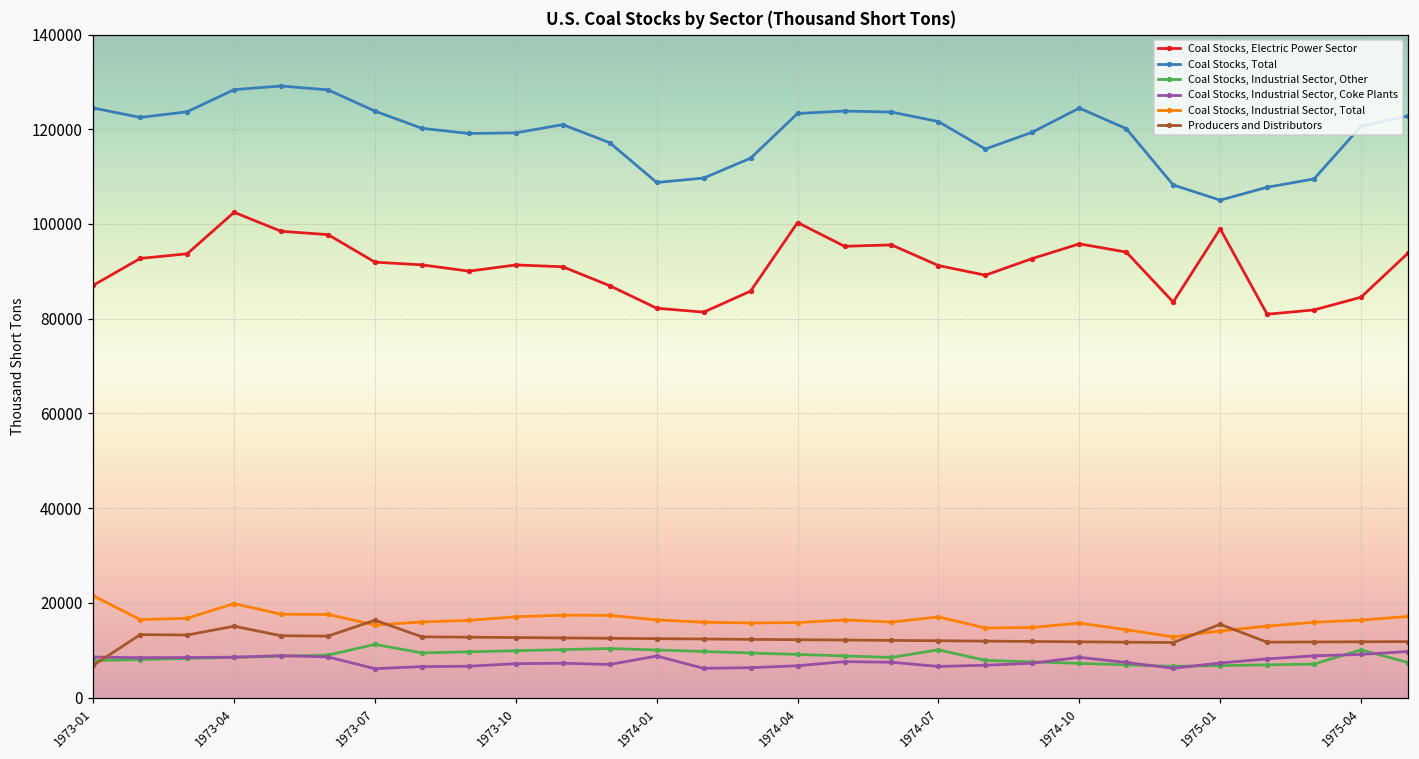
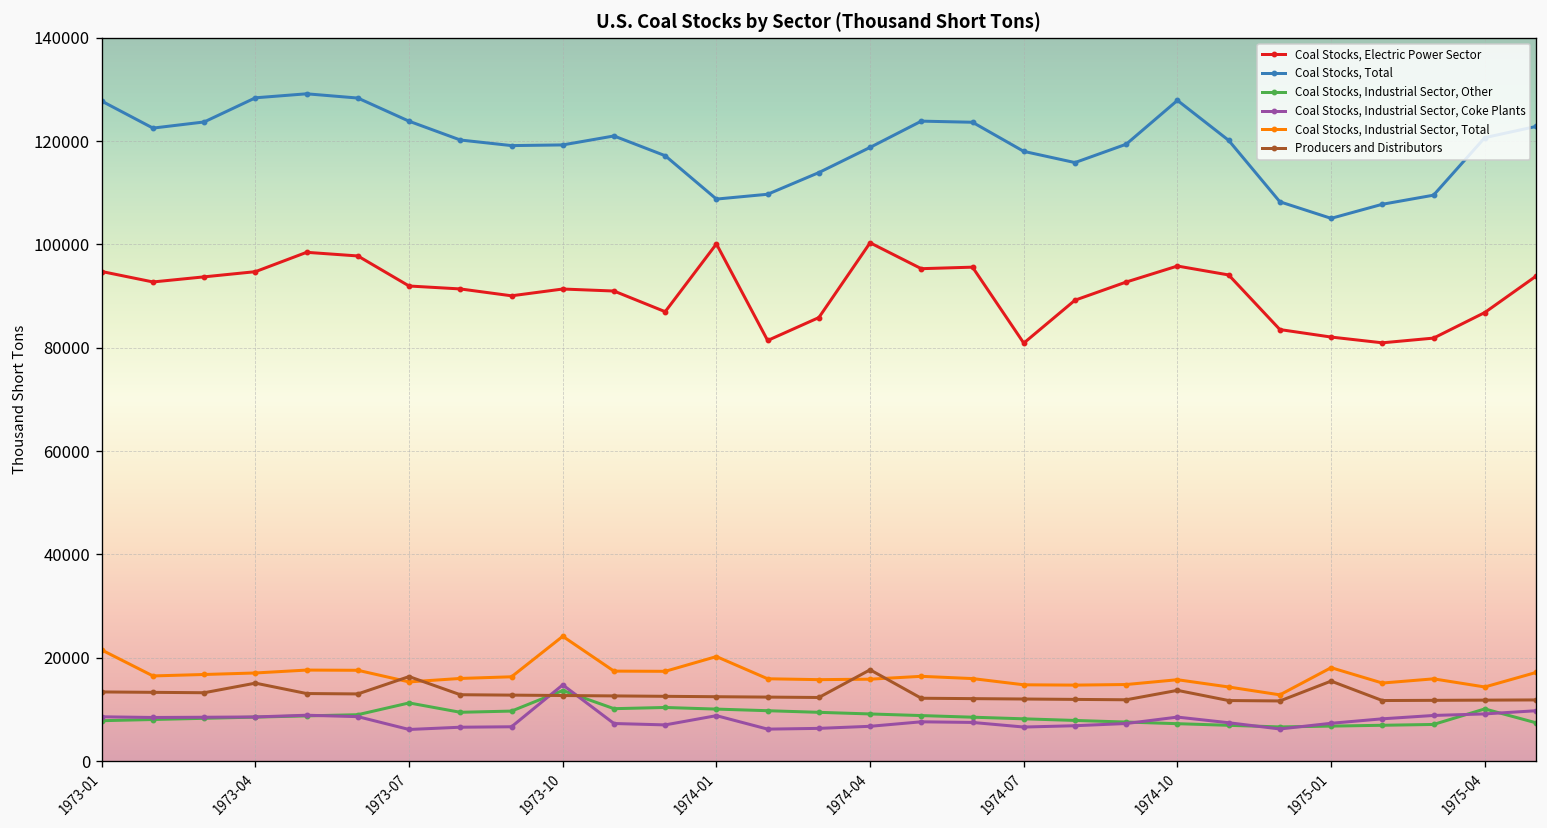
  {
    "Coal Stocks, Electric Power Sector": {
-     "1973-01": 87000,
-     "1973-04": 102000,
+     "1973-01": 95000,
+     "1973-04": 95000,
      "1973-07": 92000,
      "1973-10": 91000,
-     "1974-01": 82000,
+     "1974-01": 100000,
      "1974-04": 100000,
-     "1974-07": 91000,
+     "1974-07": 81000,
      "1974-10": 96000,
-     "1975-01": 99000,
-     "1975-04": 85000
+     "1975-01": 82000,
+     "1975-04": 87000
    },
    "Coal Stocks, Total": {
-     "1973-01": 124000,
+     "1973-01": 128000,
      "1973-04": 128000,
      "1973-07": 124000,
      "1973-10": 119000,
      "1974-01": 109000,
-     "1974-04": 123000,
-     "1974-07": 122000,
-     "1974-10": 124000,
+     "1974-04": 119000,
+     "1974-07": 118000,
+     "1974-10": 128000,
      "1975-01": 105000
    },
    "Coal Stocks, Industrial Sector, Other": {
      "1973-01": 8000,
      "1973-07": 11000,
-     "1973-10": 10000,
+     "1973-10": 14000,
      "1974-01": 10000,
      "1974-04": 9000,
-     "1974-07": 10000,
+     "1974-07": 8000,
      "1974-10": 7000,
      "1975-04": 10000
    },
    "Coal Stocks, Industrial Sector, Coke Plants": {
      "1973-01": 9000,
      "1973-07": 6000,
-     "1973-10": 7000,
+     "1973-10": 15000,
      "1974-01": 9000,
      "1974-04": 7000,
      "1974-07": 7000,
      "1974-10": 9000,
      "1975-04": 9000
    },
    "Coal Stocks, Industrial Sector, Total": {
      "1973-01": 21000,
-     "1973-04": 20000,
+     "1973-04": 17000,
      "1973-07": 15000,
-     "1973-10": 17000,
-     "1974-01": 16000,
+     "1973-10": 24000,
+     "1974-01": 20000,
      "1974-04": 16000,
-     "1974-07": 17000,
+     "1974-07": 15000,
      "1974-10": 16000,
-     "1975-01": 14000,
-     "1975-04": 16000
+     "1975-01": 18000,
+     "1975-04": 14000
    },
    "Producers and Distributors": {
-     "1973-01": 7000,
+     "1973-01": 13000,
      "1973-04": 15000,
      "1973-07": 16000,
      "1973-10": 13000,
      "1974-01": 12000,
-     "1974-04": 12000,
+     "1974-04": 18000,
      "1974-07": 12000,
-     "1974-10": 12000,
+     "1974-10": 14000,
      "1975-01": 15000,
      "1975-04": 12000
    }
  }
